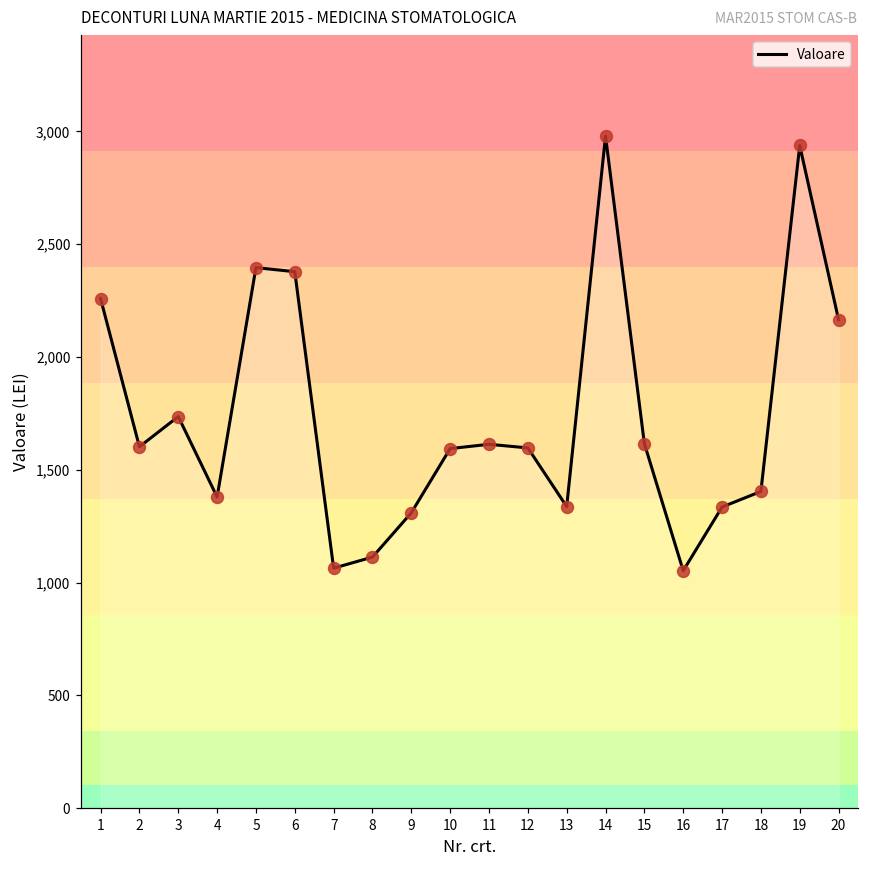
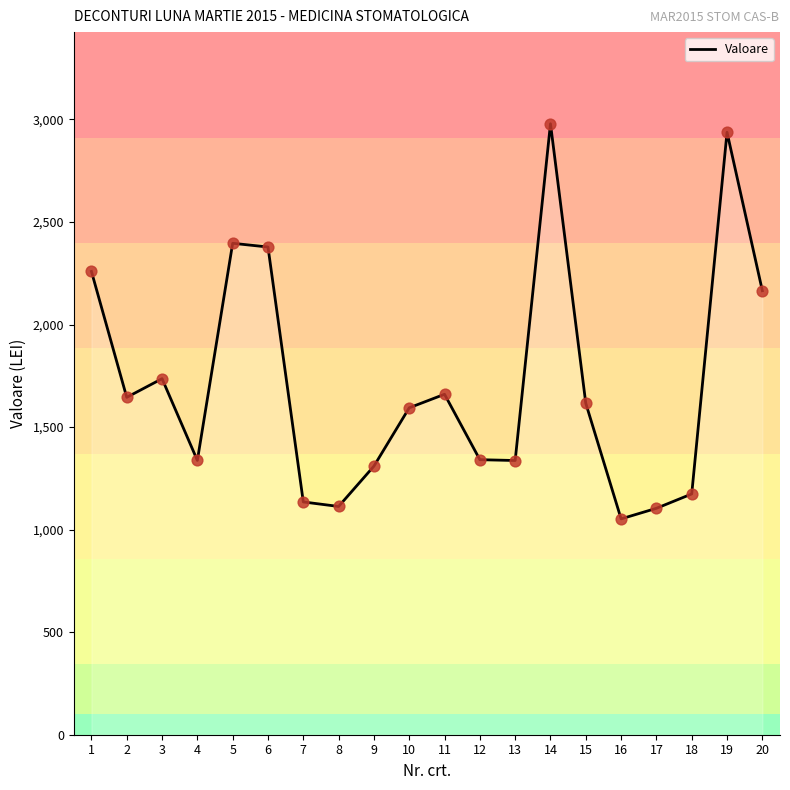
  {
    "1": "2,260",
-   "2": "1,600",
+   "2": "1,650",
    "3": "1,740",
-   "4": "1,380",
+   "4": "1,340",
    "5": "2,400",
    "6": "2,380",
-   "7": "1,060",
+   "7": "1,140",
    "8": "1,110",
    "9": "1,310",
    "10": "1,590",
-   "11": "1,610",
-   "12": "1,600",
+   "11": "1,660",
+   "12": "1,340",
    "13": "1,340",
    "14": "2,980",
    "15": "1,620",
    "16": "1,050",
-   "17": "1,340",
-   "18": "1,400",
+   "17": "1,100",
+   "18": "1,170",
    "19": "2,940",
    "20": "2,170"
  }
